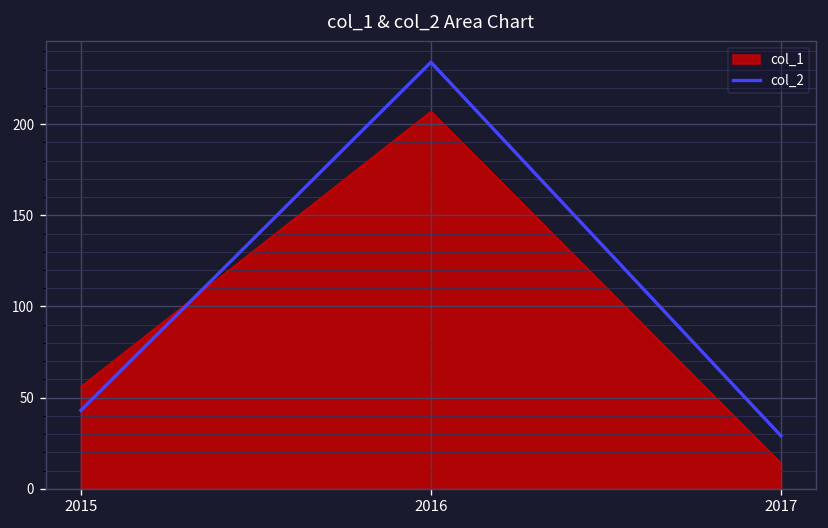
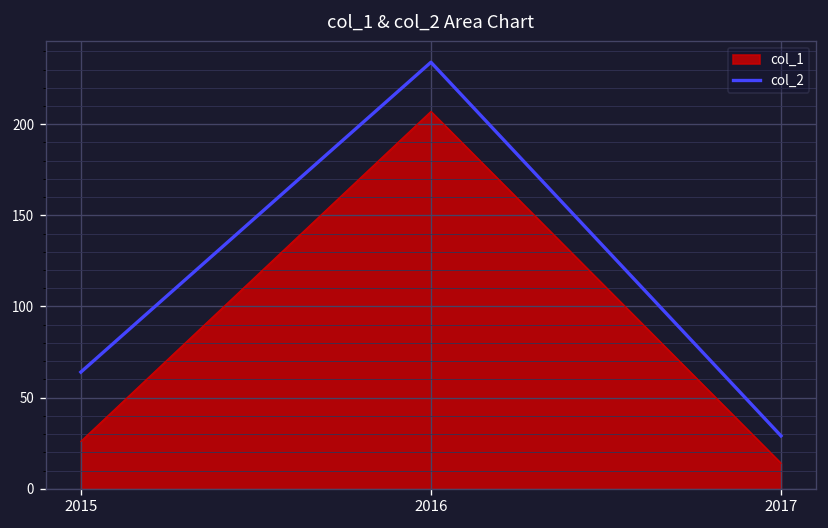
  {
    "col_1": {
-     "2015": 56,
+     "2015": 26,
      "2016": 207,
      "2017": 14
    },
    "col_2": {
-     "2015": 43,
+     "2015": 64,
      "2016": 234,
      "2017": 29
    }
  }
